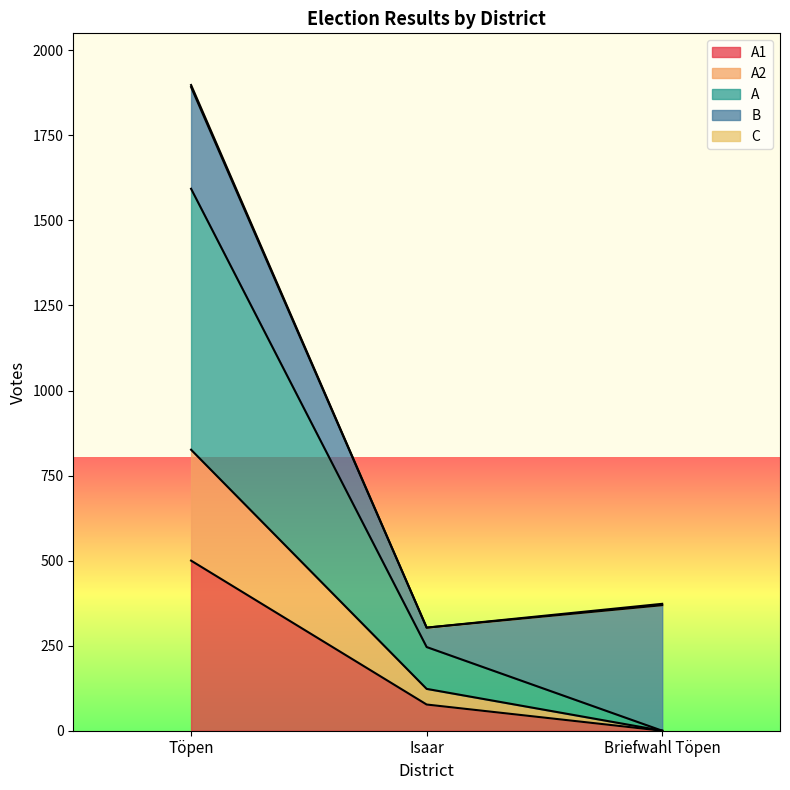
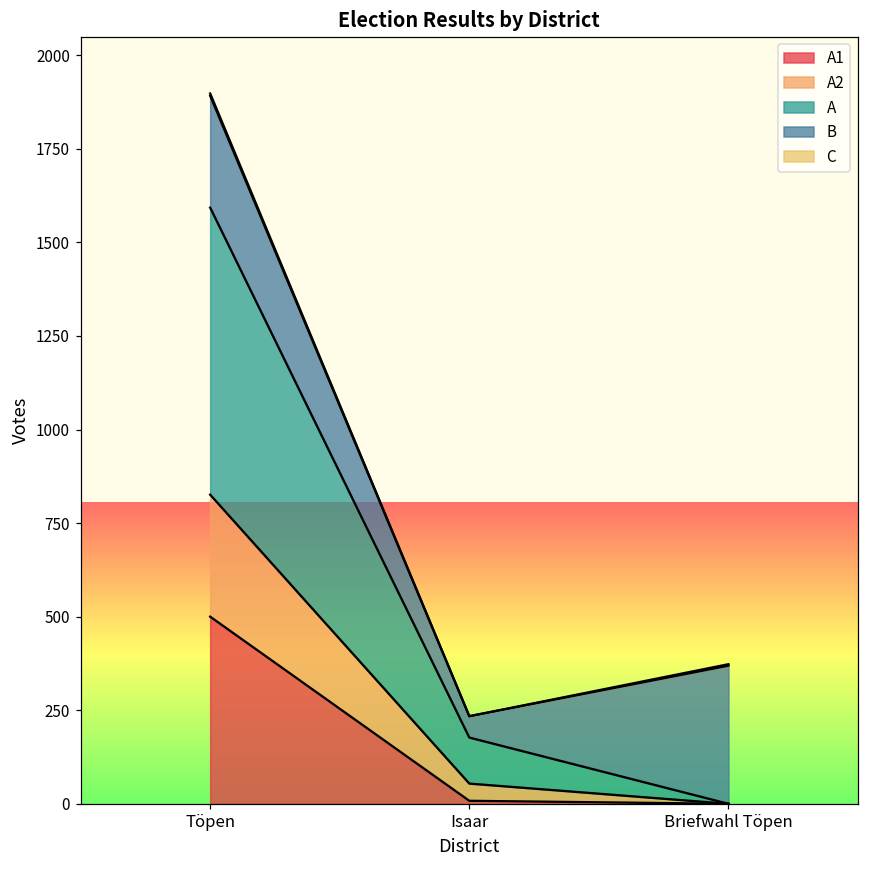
  {
    "A1": {
      "Töpen": 500,
-     "Isaar": 80
+     "Isaar": 10
    }
  }
